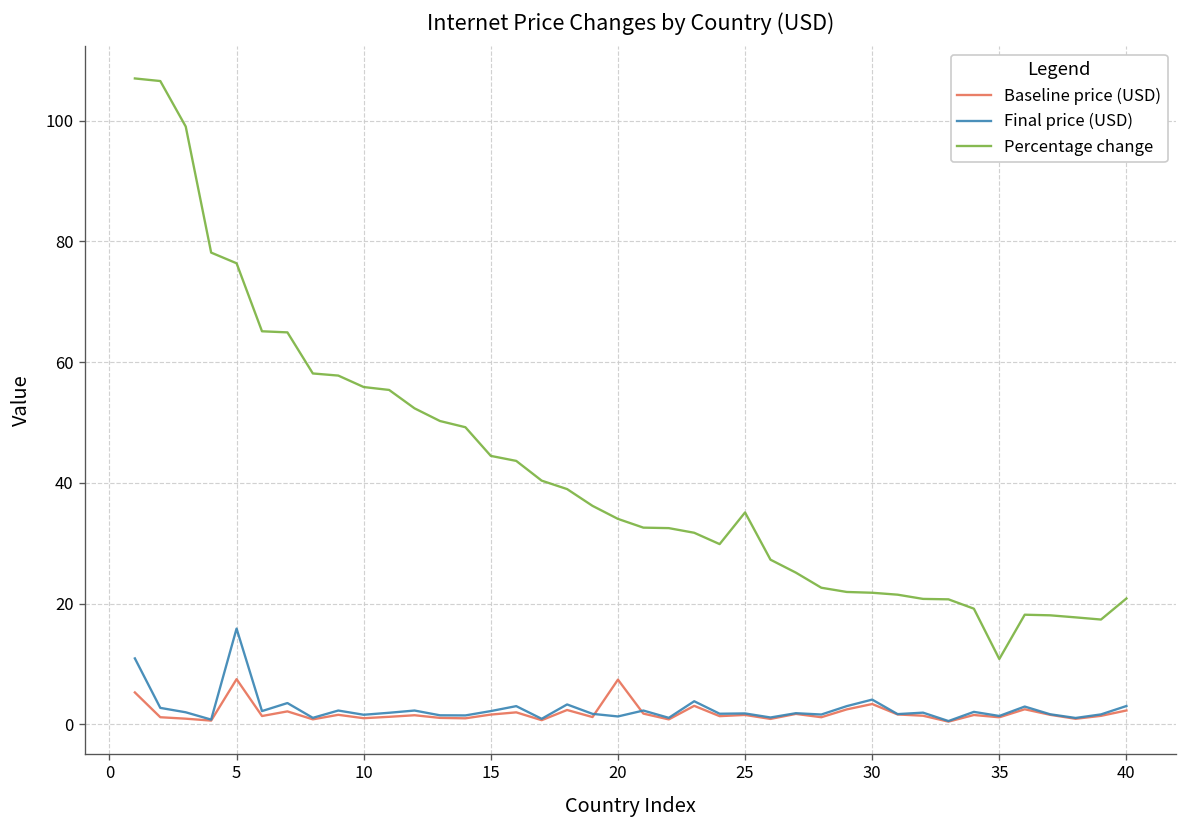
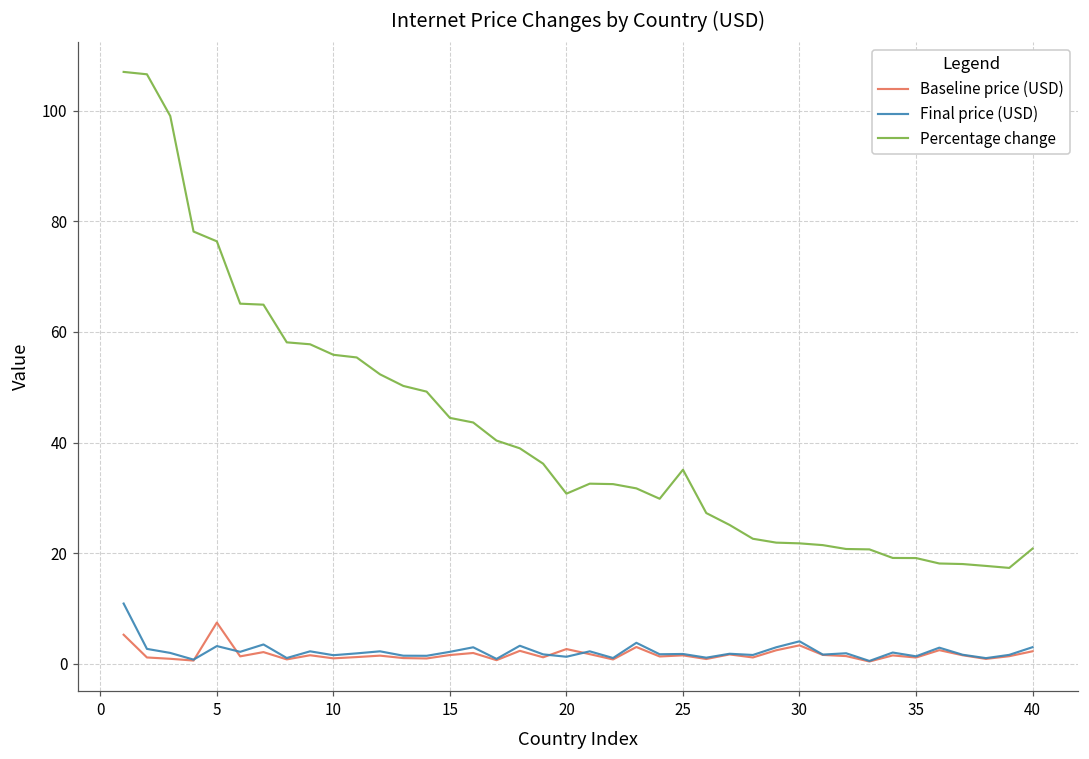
  {
    "Baseline price (USD)": {
      "5": 7,
      "10": 1,
      "15": 2,
-     "20": 7,
+     "20": 3,
      "30": 3,
      "40": 2
    },
    "Final price (USD)": {
-     "5": 16,
+     "5": 3,
      "10": 2,
      "15": 2,
      "20": 1,
      "30": 4,
      "40": 3
    },
    "Percentage change": {
      "5": 76,
      "10": 56,
      "15": 44,
-     "20": 34,
+     "20": 31,
      "25": 35,
      "30": 22,
-     "35": 11,
+     "35": 19,
      "40": 21
    }
  }
